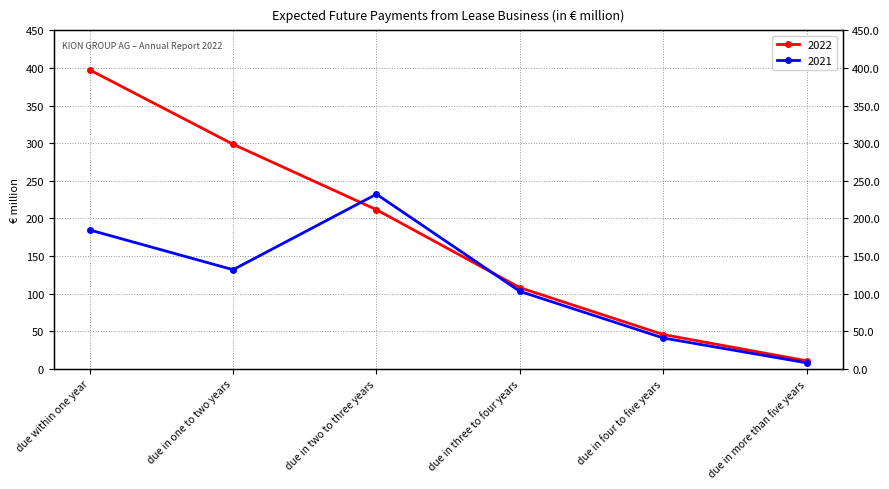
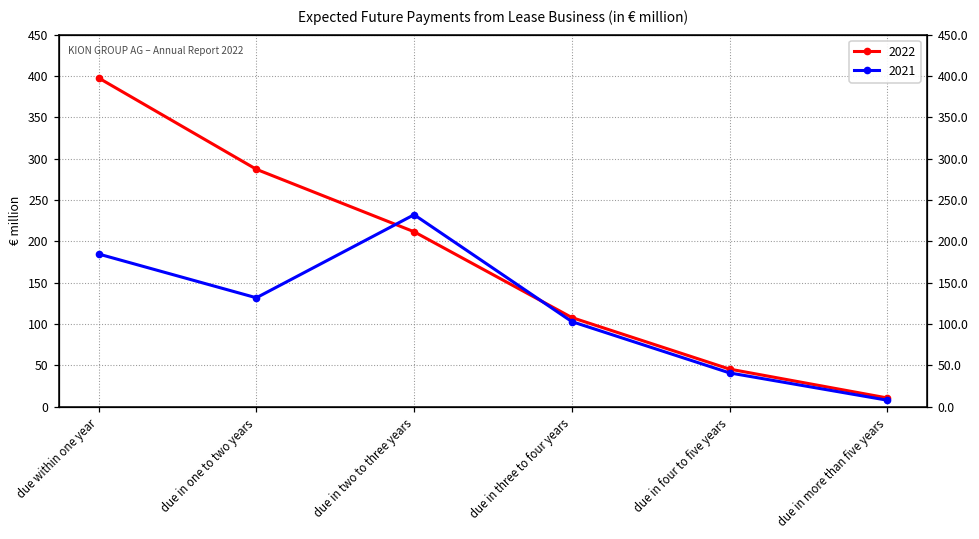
  {
    "2022": {
-     "due in one to two years": 300,
+     "due in one to two years": 290,
      "due in two to three years": 210,
      "due in three to four years": 110,
      "due in four to five years": 50
    },
    "2021": {
      "due within one year": 180,
      "due in one to two years": 130,
      "due in two to three years": 230,
      "due in three to four years": 100,
      "due in four to five years": 40
    }
  }
